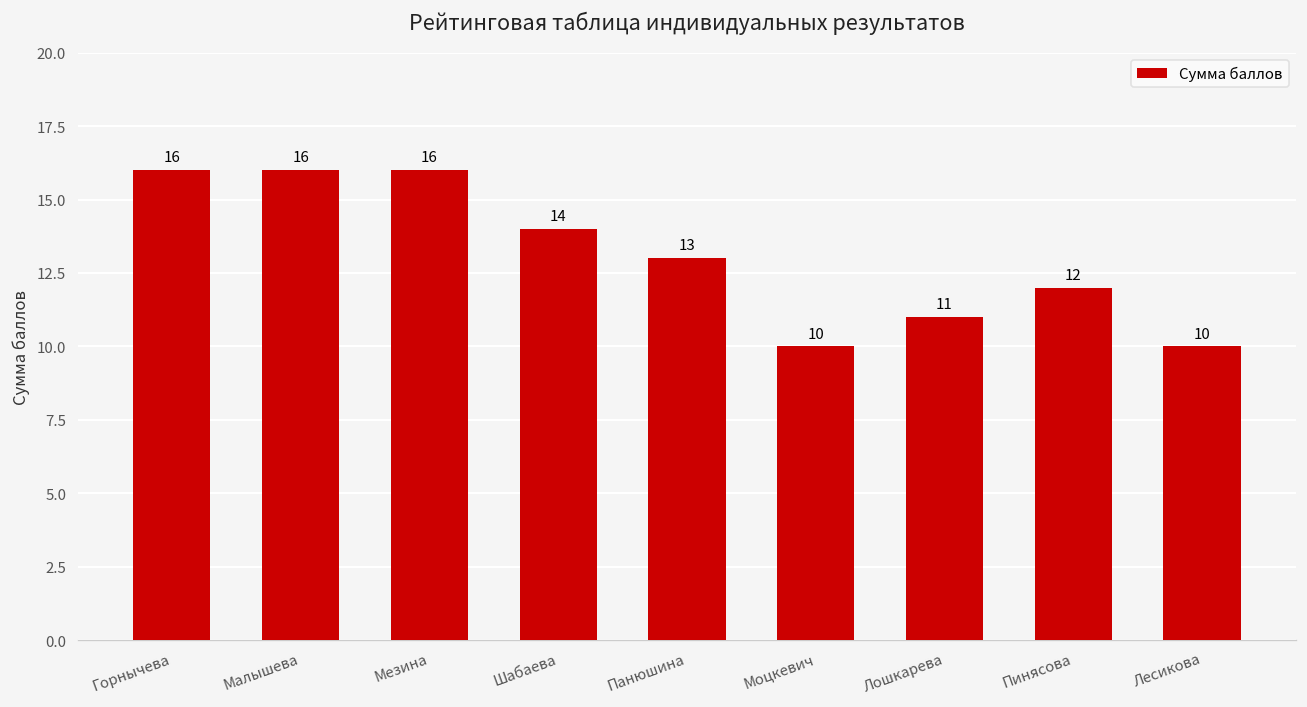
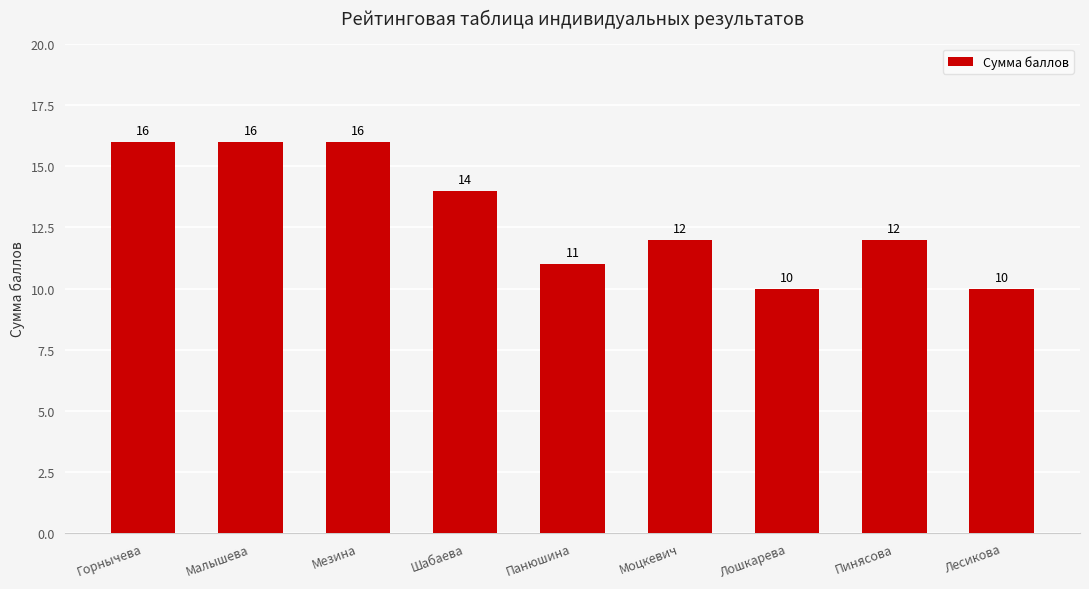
  {
    "Горнычева": 16,
    "Малышева": 16,
    "Мезина": 16,
    "Шабаева": 14,
-   "Панюшина": 13,
-   "Моцкевич": 10,
-   "Лошкарева": 11,
+   "Панюшина": 11,
+   "Моцкевич": 12,
+   "Лошкарева": 10,
    "Пинясова": 12,
    "Лесикова": 10
  }
